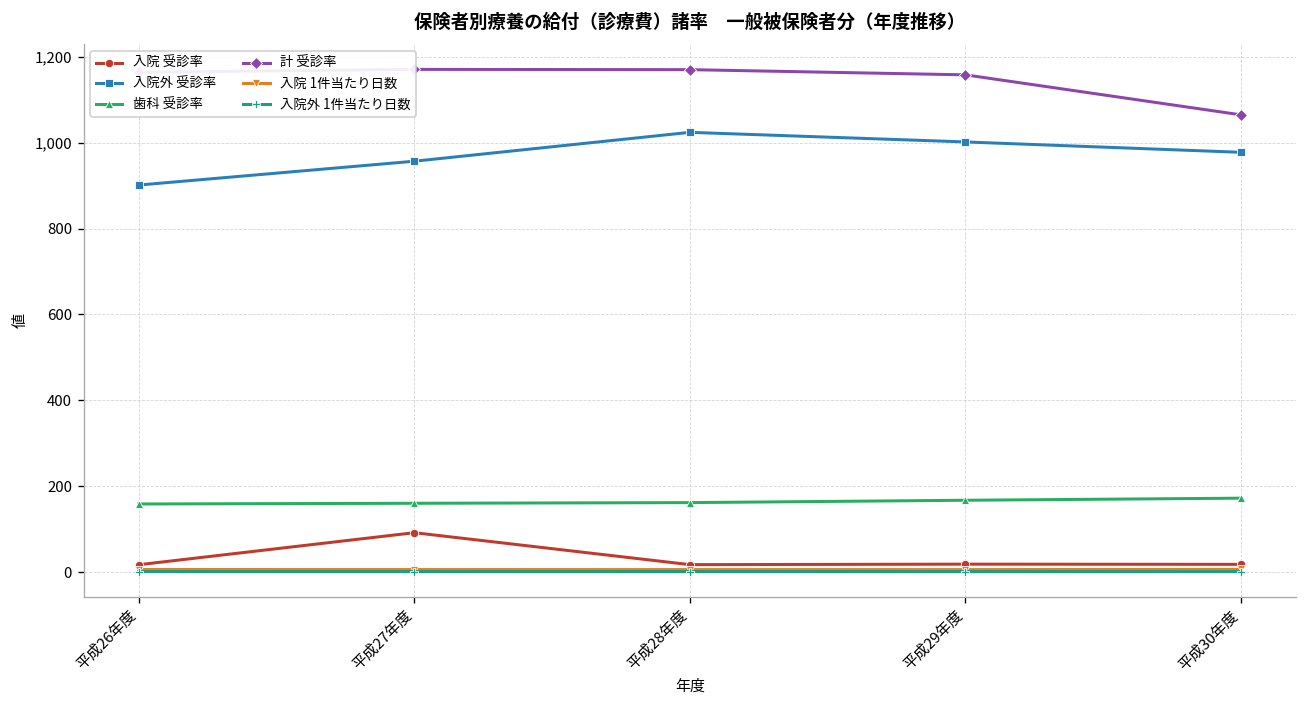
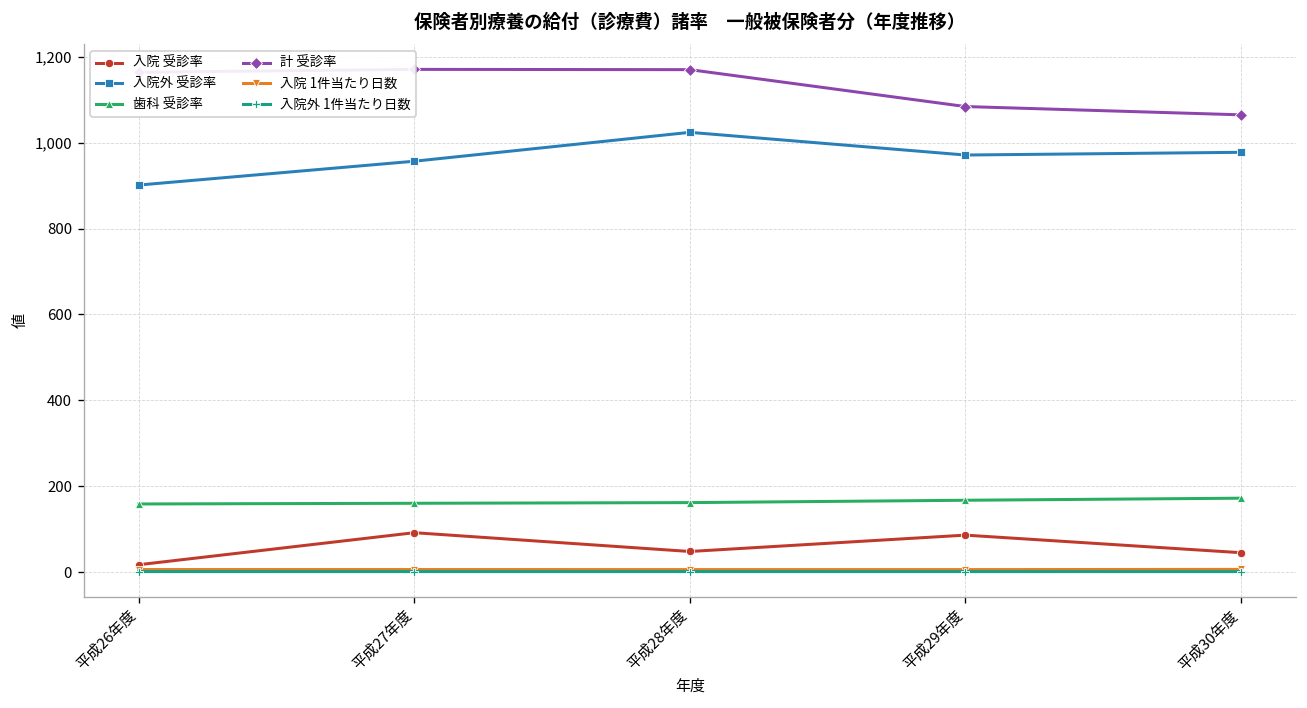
  {
    "入院 受診率": {
      "平成26年度": "20",
      "平成27年度": "90",
-     "平成28年度": "20",
-     "平成29年度": "20",
-     "平成30年度": "20"
+     "平成28年度": "50",
+     "平成29年度": "90",
+     "平成30年度": "50"
    },
    "入院外 受診率": {
      "平成26年度": "900",
      "平成27年度": "960",
      "平成28年度": "1,020",
-     "平成29年度": "1,000",
+     "平成29年度": "970",
      "平成30年度": "980"
    },
    "計 受診率": {
      "平成28年度": "1,170",
-     "平成29年度": "1,160",
+     "平成29年度": "1,080",
      "平成30年度": "1,060"
    }
  }
